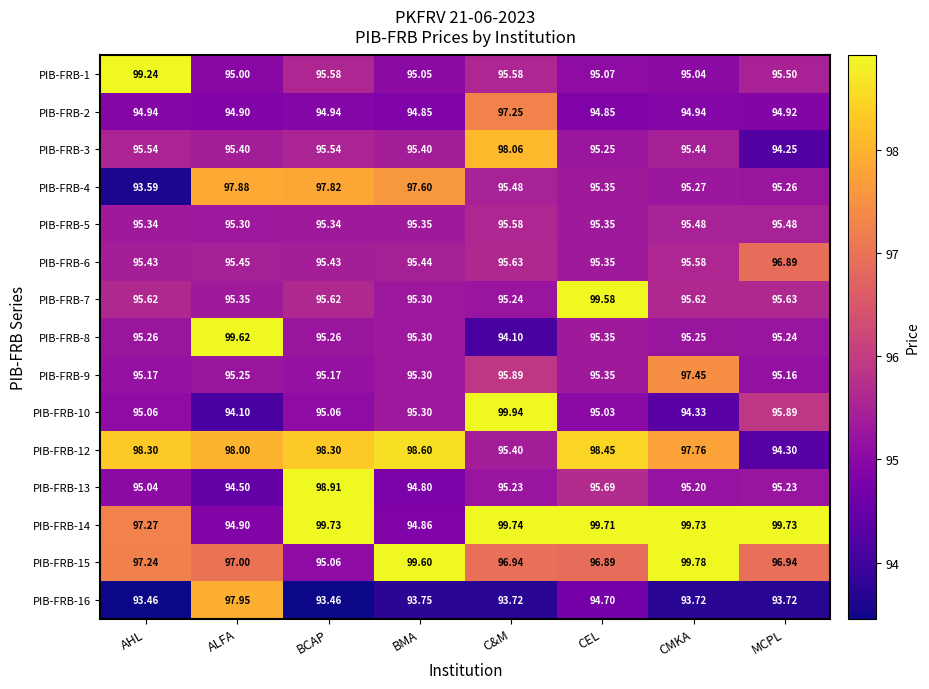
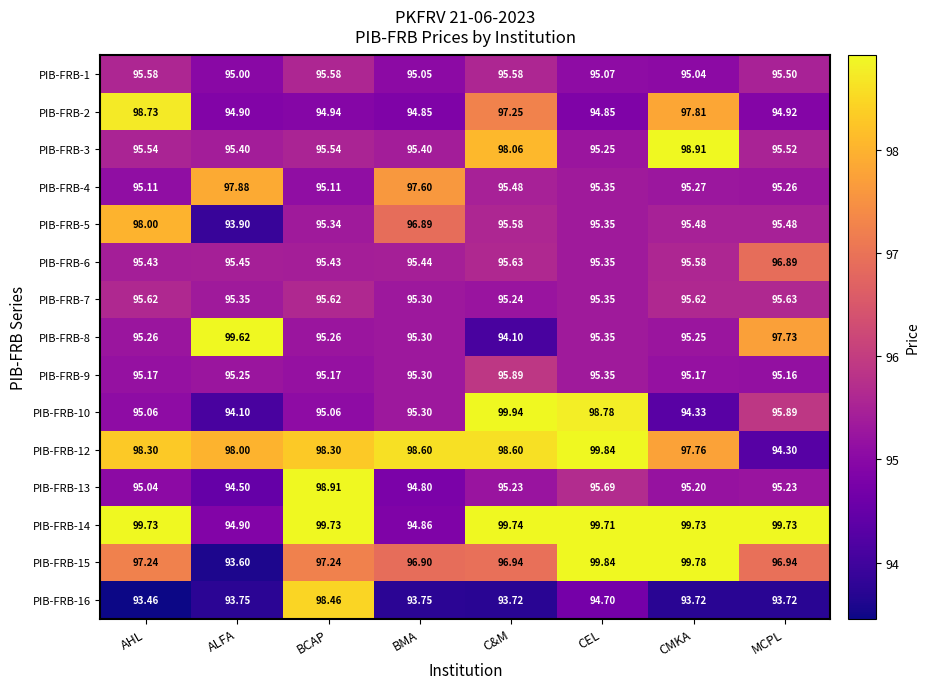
  {
    "PIB-FRB-1": {
-     "AHL": 99.24,
+     "AHL": 95.58,
      "ALFA": 95.00,
      "BCAP": 95.58,
      "BMA": 95.05,
      "C&M": 95.58,
      "CEL": 95.07,
      "CMKA": 95.04,
      "MCPL": 95.50
    },
    "PIB-FRB-2": {
-     "AHL": 94.94,
+     "AHL": 98.73,
      "ALFA": 94.90,
      "BCAP": 94.94,
      "BMA": 94.85,
      "C&M": 97.25,
      "CEL": 94.85,
-     "CMKA": 94.94,
+     "CMKA": 97.81,
      "MCPL": 94.92
    },
    "PIB-FRB-3": {
      "AHL": 95.54,
      "ALFA": 95.40,
      "BCAP": 95.54,
      "BMA": 95.40,
      "C&M": 98.06,
      "CEL": 95.25,
-     "CMKA": 95.44,
-     "MCPL": 94.25
+     "CMKA": 98.91,
+     "MCPL": 95.52
    },
    "PIB-FRB-4": {
-     "AHL": 93.59,
+     "AHL": 95.11,
      "ALFA": 97.88,
-     "BCAP": 97.82,
+     "BCAP": 95.11,
      "BMA": 97.60,
      "C&M": 95.48,
      "CEL": 95.35,
      "CMKA": 95.27,
      "MCPL": 95.26
    },
    "PIB-FRB-5": {
-     "AHL": 95.34,
-     "ALFA": 95.30,
+     "AHL": 98.00,
+     "ALFA": 93.90,
      "BCAP": 95.34,
-     "BMA": 95.35,
+     "BMA": 96.89,
      "C&M": 95.58,
      "CEL": 95.35,
      "CMKA": 95.48,
      "MCPL": 95.48
    },
    "PIB-FRB-6": {
      "AHL": 95.43,
      "ALFA": 95.45,
      "BCAP": 95.43,
      "BMA": 95.44,
      "C&M": 95.63,
      "CEL": 95.35,
      "CMKA": 95.58,
      "MCPL": 96.89
    },
    "PIB-FRB-7": {
      "AHL": 95.62,
      "ALFA": 95.35,
      "BCAP": 95.62,
      "BMA": 95.30,
      "C&M": 95.24,
-     "CEL": 99.58,
+     "CEL": 95.35,
      "CMKA": 95.62,
      "MCPL": 95.63
    },
    "PIB-FRB-8": {
      "AHL": 95.26,
      "ALFA": 99.62,
      "BCAP": 95.26,
      "BMA": 95.30,
      "C&M": 94.10,
      "CEL": 95.35,
      "CMKA": 95.25,
-     "MCPL": 95.24
+     "MCPL": 97.73
    },
    "PIB-FRB-9": {
      "AHL": 95.17,
      "ALFA": 95.25,
      "BCAP": 95.17,
      "BMA": 95.30,
      "C&M": 95.89,
      "CEL": 95.35,
-     "CMKA": 97.45,
+     "CMKA": 95.17,
      "MCPL": 95.16
    },
    "PIB-FRB-10": {
      "AHL": 95.06,
      "ALFA": 94.10,
      "BCAP": 95.06,
      "BMA": 95.30,
      "C&M": 99.94,
-     "CEL": 95.03,
+     "CEL": 98.78,
      "CMKA": 94.33,
      "MCPL": 95.89
    },
    "PIB-FRB-12": {
      "AHL": 98.30,
      "ALFA": 98.00,
      "BCAP": 98.30,
      "BMA": 98.60,
-     "C&M": 95.40,
-     "CEL": 98.45,
+     "C&M": 98.60,
+     "CEL": 99.84,
      "CMKA": 97.76,
      "MCPL": 94.30
    },
    "PIB-FRB-13": {
      "AHL": 95.04,
      "ALFA": 94.50,
      "BCAP": 98.91,
      "BMA": 94.80,
      "C&M": 95.23,
      "CEL": 95.69,
      "CMKA": 95.20,
      "MCPL": 95.23
    },
    "PIB-FRB-14": {
-     "AHL": 97.27,
+     "AHL": 99.73,
      "ALFA": 94.90,
      "BCAP": 99.73,
      "BMA": 94.86,
      "C&M": 99.74,
      "CEL": 99.71,
      "CMKA": 99.73,
      "MCPL": 99.73
    },
    "PIB-FRB-15": {
      "AHL": 97.24,
-     "ALFA": 97.00,
-     "BCAP": 95.06,
-     "BMA": 99.60,
+     "ALFA": 93.60,
+     "BCAP": 97.24,
+     "BMA": 96.90,
      "C&M": 96.94,
-     "CEL": 96.89,
+     "CEL": 99.84,
      "CMKA": 99.78,
      "MCPL": 96.94
    },
    "PIB-FRB-16": {
      "AHL": 93.46,
-     "ALFA": 97.95,
-     "BCAP": 93.46,
+     "ALFA": 93.75,
+     "BCAP": 98.46,
      "BMA": 93.75,
      "C&M": 93.72,
      "CEL": 94.70,
      "CMKA": 93.72,
      "MCPL": 93.72
    }
  }
